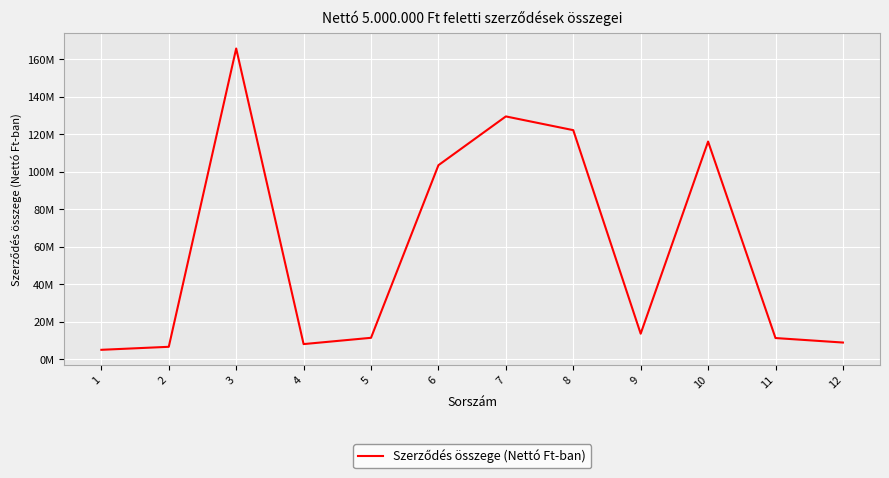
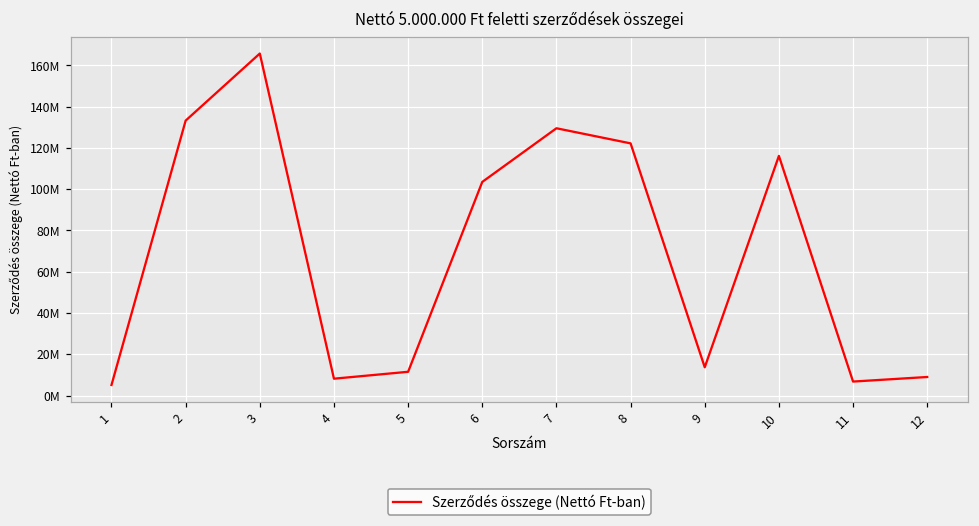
  {
    "1": 5000000,
-   "2": 7000000,
+   "2": 133000000,
    "3": 166000000,
    "4": 8000000,
    "5": 12000000,
    "6": 104000000,
    "7": 130000000,
    "8": 122000000,
    "9": 14000000,
    "10": 116000000,
-   "11": 11000000,
+   "11": 7000000,
    "12": 9000000
  }
